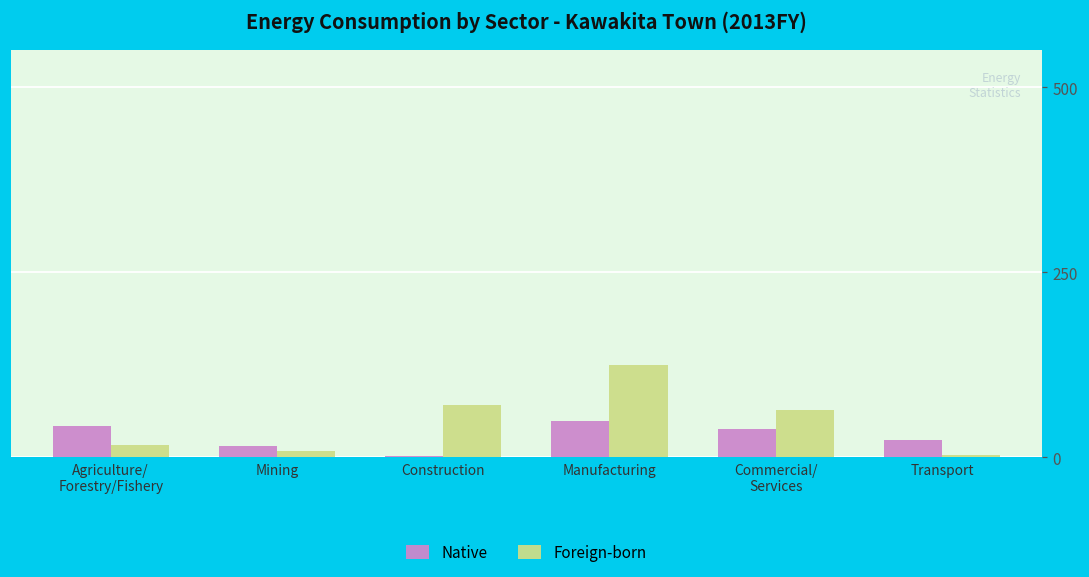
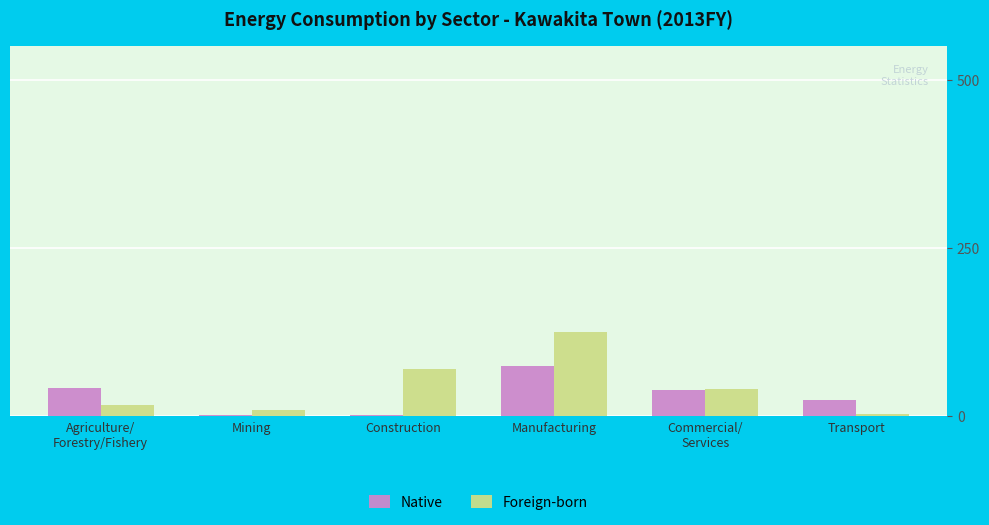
  {
    "Native": {
      "Agriculture/ Forestry/Fishery": 40,
-     "Mining": 20,
-     "Manufacturing": 50,
+     "Mining": 0,
+     "Manufacturing": 70,
      "Commercial/ Services": 40,
      "Transport": 20
    },
    "Foreign-born": {
      "Agriculture/ Forestry/Fishery": 20,
      "Mining": 10,
      "Construction": 70,
      "Manufacturing": 130,
-     "Commercial/ Services": 60
+     "Commercial/ Services": 40
    }
  }
